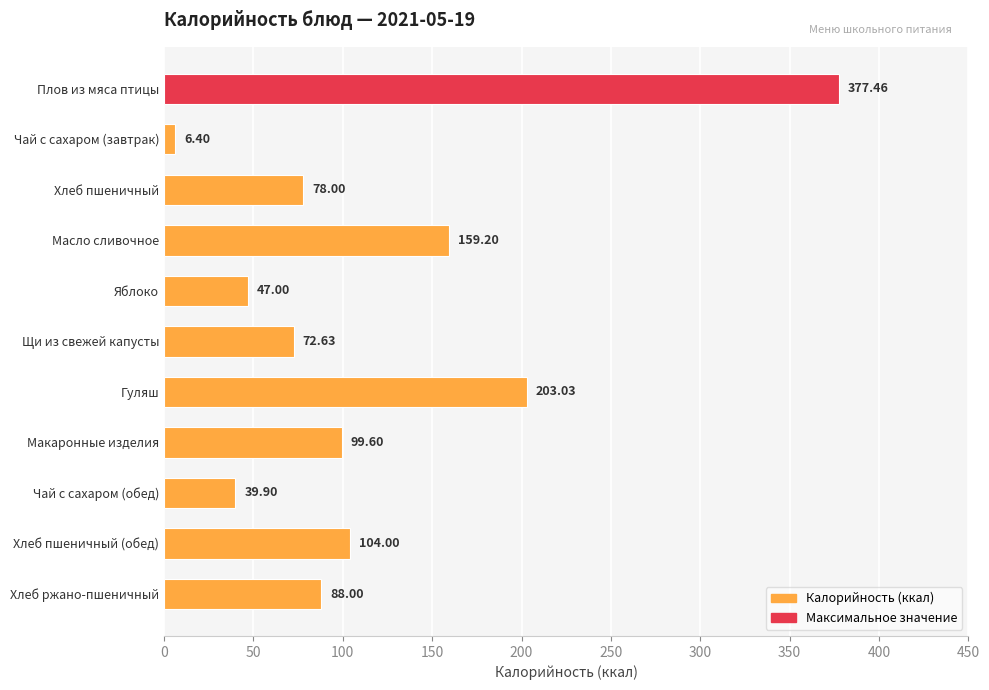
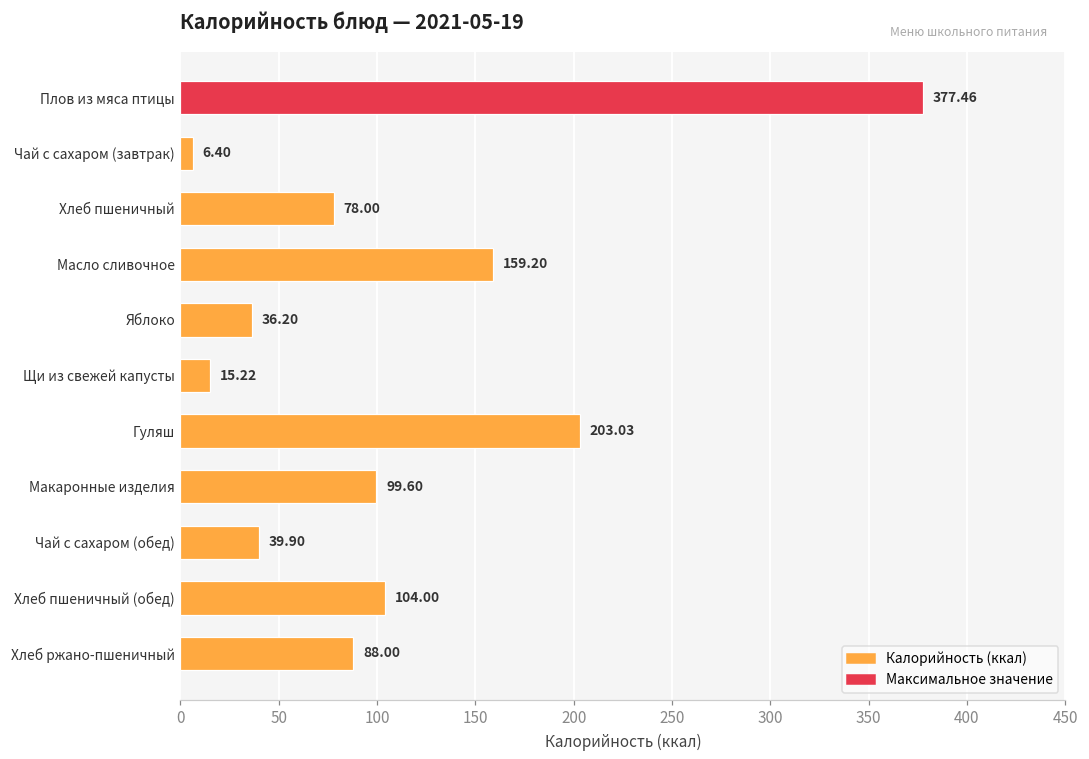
  {
    "Плов из мяса птицы": 377.46,
    "Чай с сахаром (завтрак)": 6.40,
    "Хлеб пшеничный": 78.00,
    "Масло сливочное": 159.20,
-   "Яблоко": 47.00,
-   "Щи из свежей капусты": 72.63,
+   "Яблоко": 36.20,
+   "Щи из свежей капусты": 15.22,
    "Гуляш": 203.03,
    "Макаронные изделия": 99.60,
    "Чай с сахаром (обед)": 39.90,
    "Хлеб пшеничный (обед)": 104.00,
    "Хлеб ржано-пшеничный": 88.00
  }
